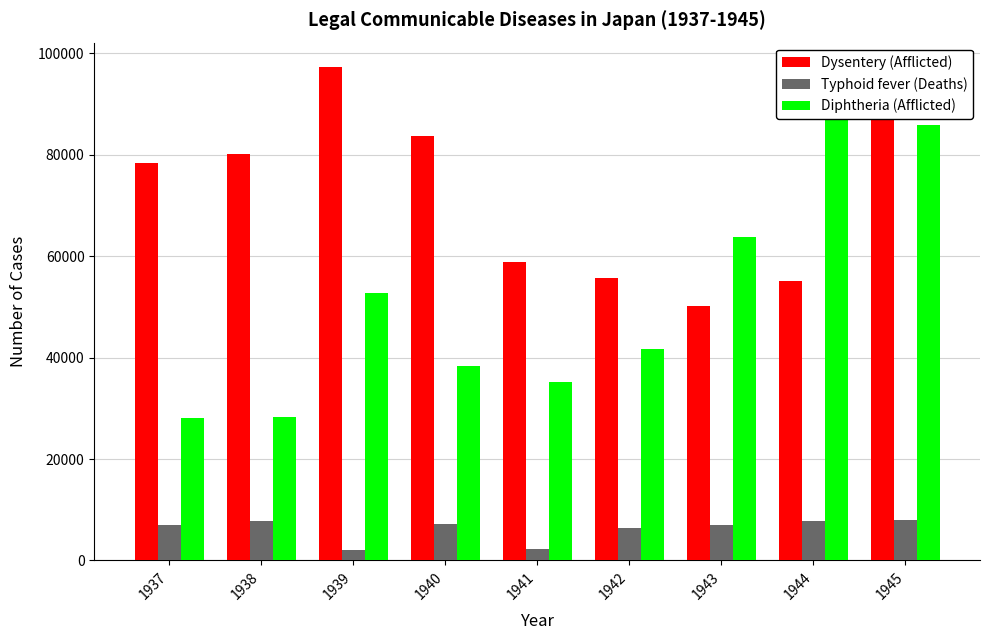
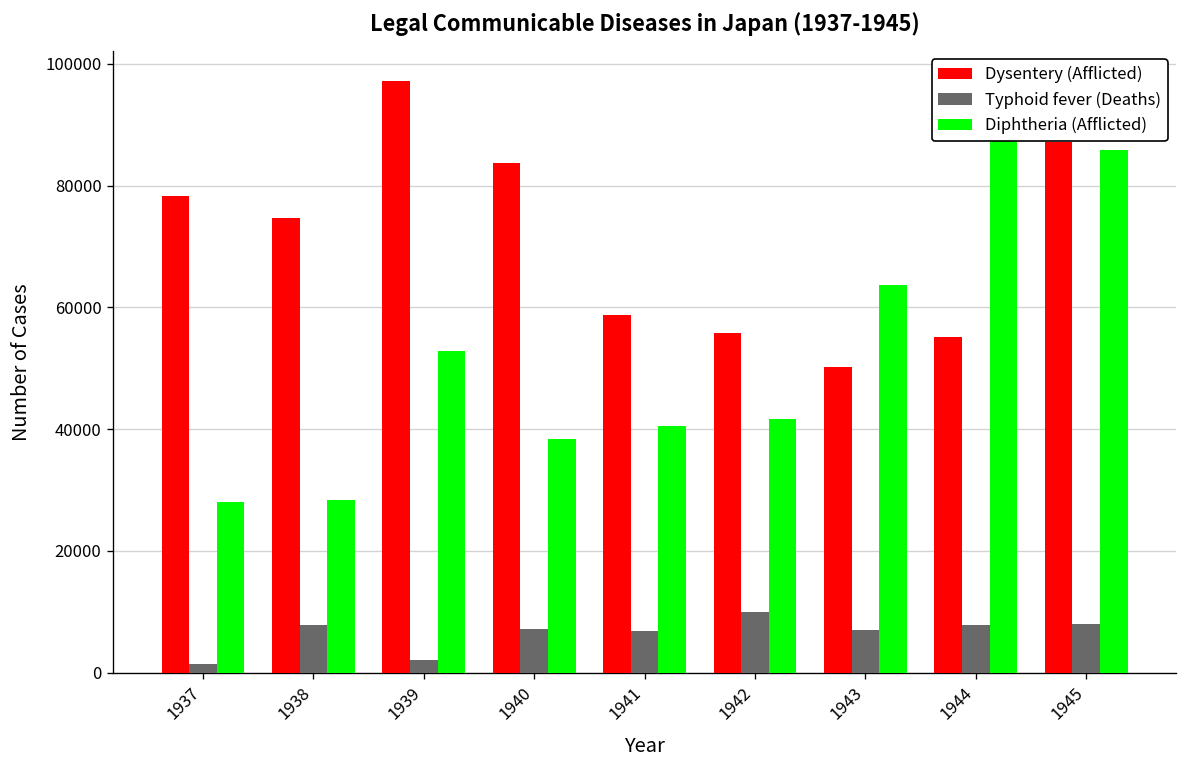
  {
    "Dysentery (Afflicted)": {
      "1937": 78000,
-     "1938": 80000,
+     "1938": 75000,
      "1939": 97000,
      "1940": 84000,
      "1941": 59000,
      "1942": 56000,
      "1943": 50000,
      "1944": 55000
    },
    "Typhoid fever (Deaths)": {
-     "1937": 7000,
+     "1937": 1000,
      "1938": 8000,
      "1939": 2000,
      "1940": 7000,
-     "1941": 2000,
-     "1942": 6000,
+     "1941": 7000,
+     "1942": 10000,
      "1943": 7000,
      "1944": 8000,
      "1945": 8000
    },
    "Diphtheria (Afflicted)": {
      "1937": 28000,
      "1938": 28000,
      "1939": 53000,
      "1940": 38000,
-     "1941": 35000,
+     "1941": 40000,
      "1942": 42000,
      "1943": 64000,
      "1945": 86000
    }
  }
